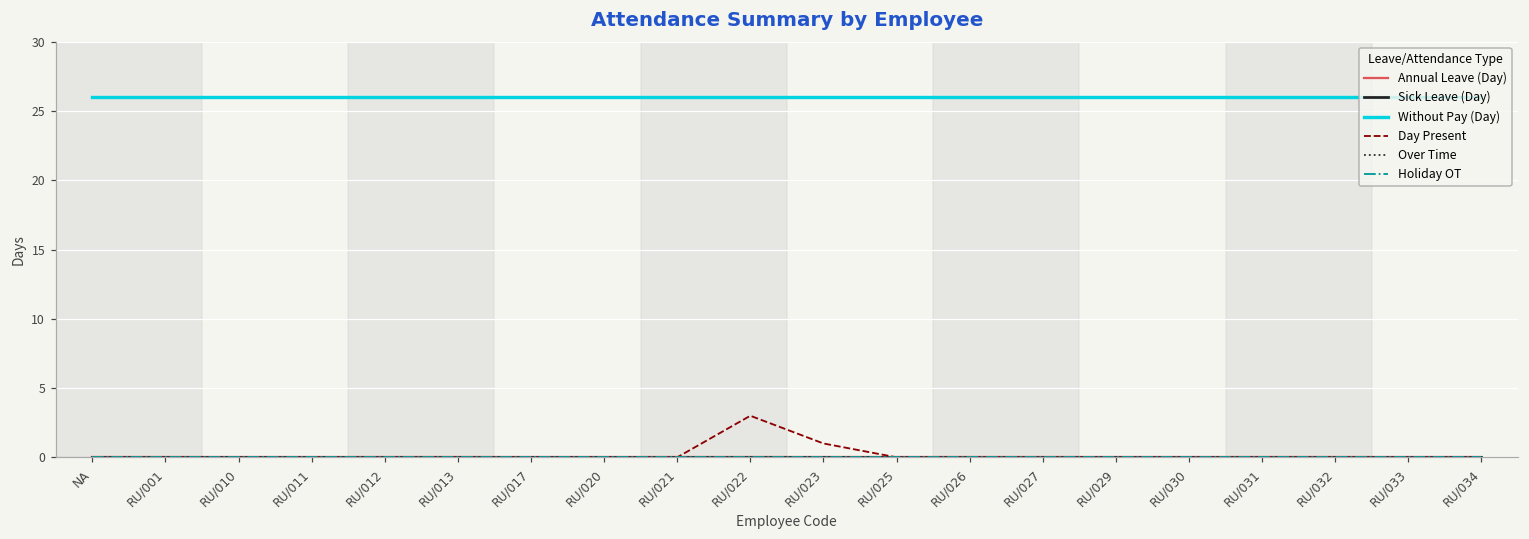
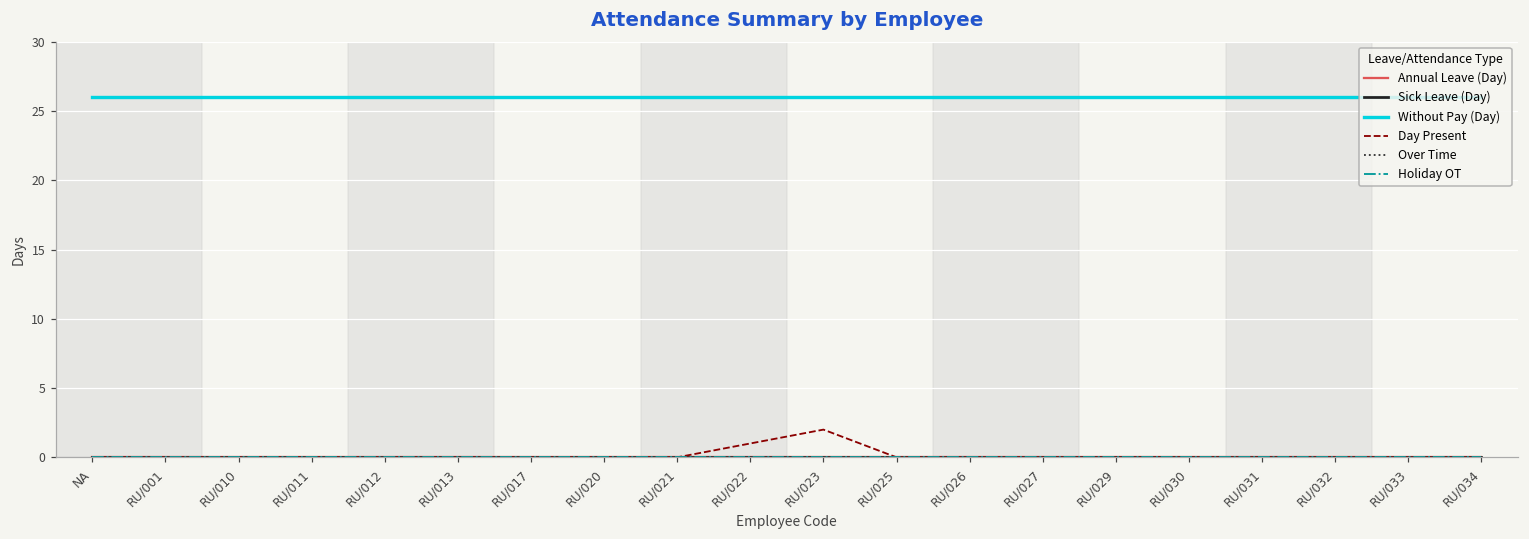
  {
    "Holiday OT": {
      "RU/022": 0,
      "RU/023": 0
    },
    "Without Pay (Day)": {
      "NA": 26,
      "RU/001": 26,
      "RU/010": 26,
      "RU/011": 26,
      "RU/012": 26,
      "RU/013": 26,
      "RU/017": 26,
      "RU/020": 26,
      "RU/021": 26,
      "RU/022": 26,
      "RU/023": 26,
      "RU/025": 26,
      "RU/026": 26,
      "RU/027": 26,
      "RU/029": 26,
      "RU/030": 26,
      "RU/031": 26,
      "RU/032": 26
    },
    "Day Present": {
-     "RU/022": 3,
-     "RU/023": 1
+     "RU/022": 1,
+     "RU/023": 2
    }
  }
